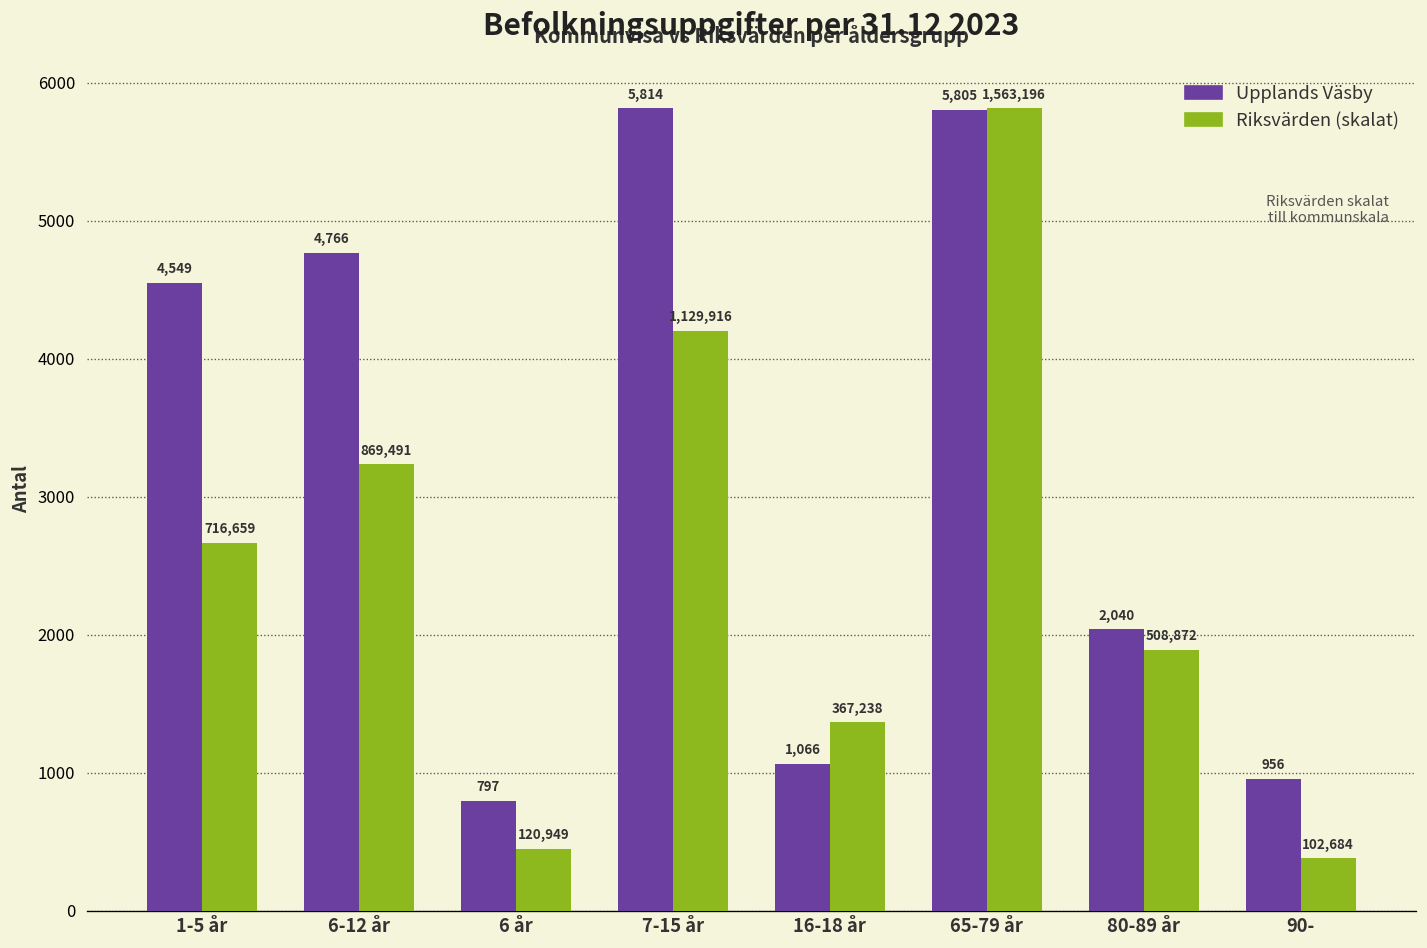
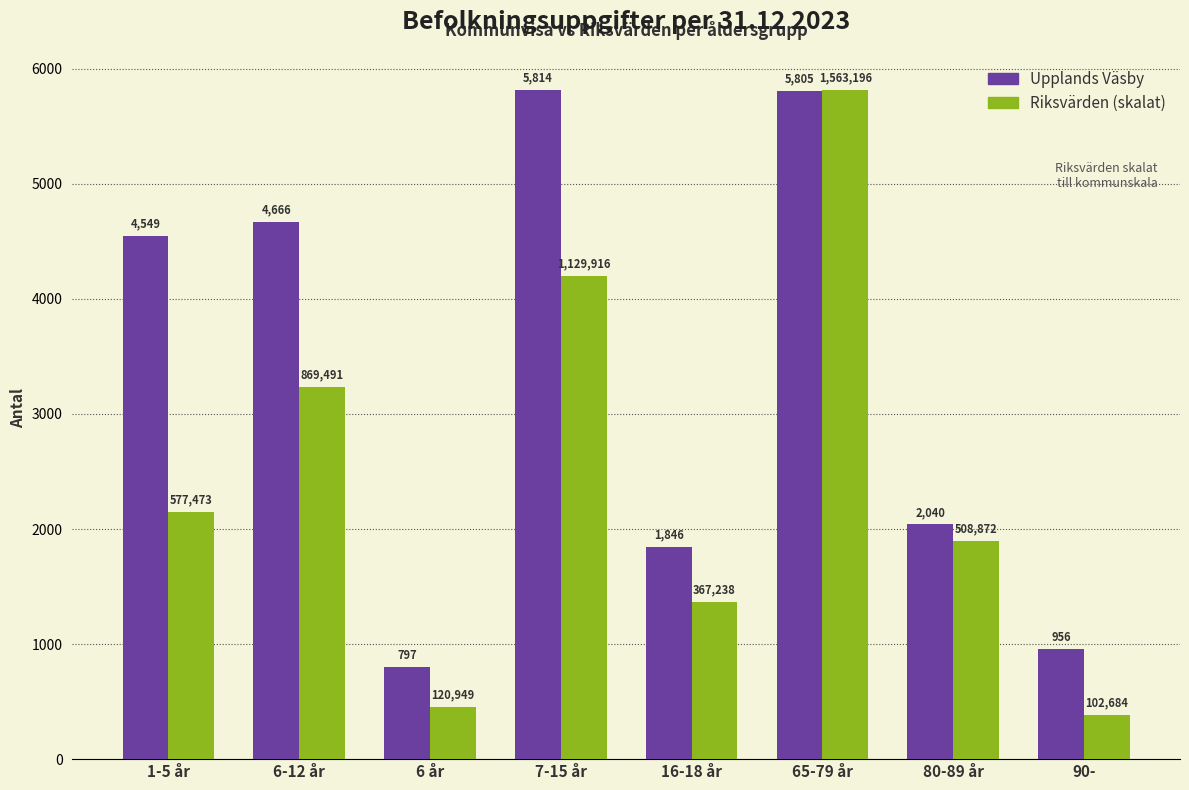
  {
    "Upplands Väsby": {
      "1-5 år": "4,549",
-     "6-12 år": "4,766",
+     "6-12 år": "4,666",
      "6 år": "797",
      "7-15 år": "5,814",
-     "16-18 år": "1,066",
+     "16-18 år": "1,846",
      "65-79 år": "5,805",
      "80-89 år": "2,040",
      "90-": "956"
    },
    "Riksvärden (skalat)": {
-     "1-5 år": "716,659"
+     "1-5 år": "577,473"
    }
  }
